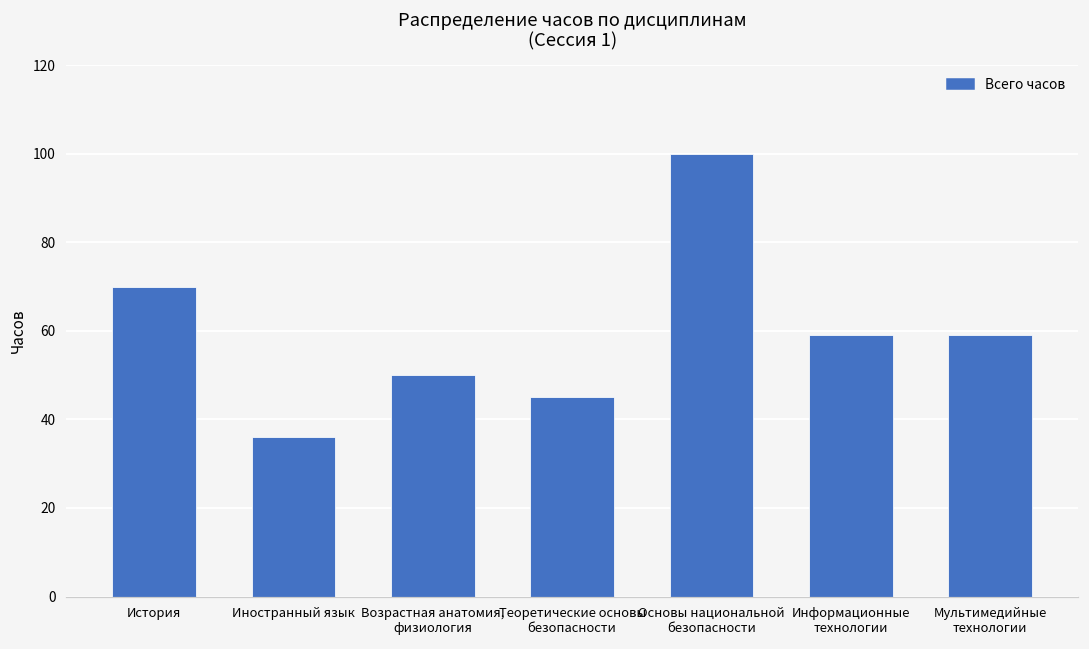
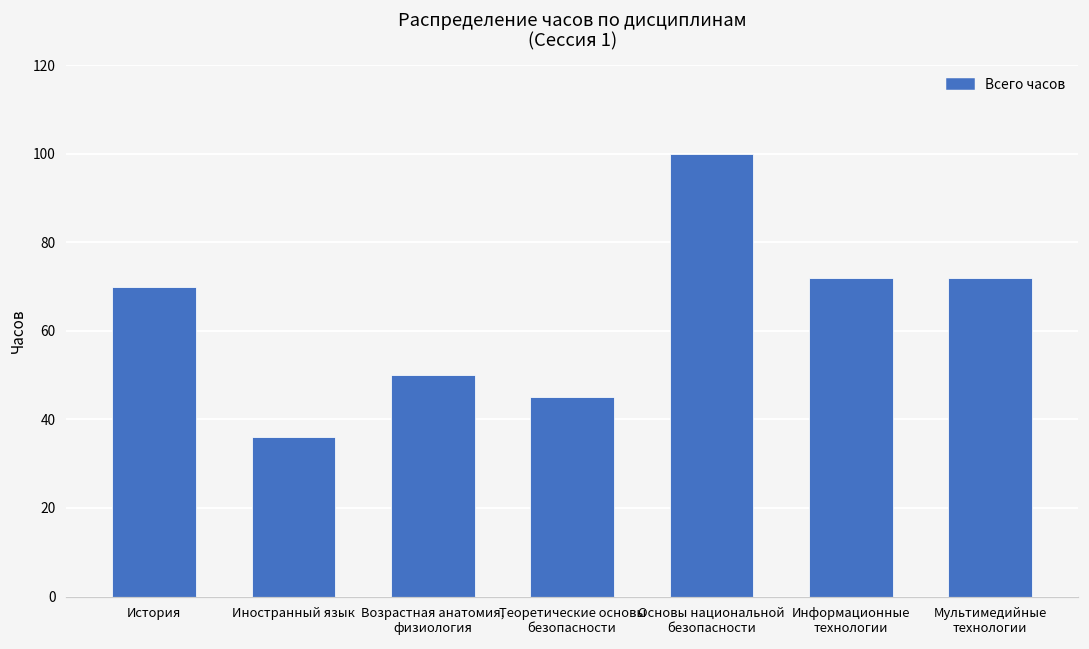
  {
    "История": 70,
    "Иностранный язык": 36,
    "Возрастная анатомия, физиология": 50,
    "Теоретические основы безопасности": 45,
    "Основы национальной безопасности": 100,
-   "Информационные технологии": 59,
-   "Мультимедийные технологии": 59
+   "Информационные технологии": 72,
+   "Мультимедийные технологии": 72
  }
